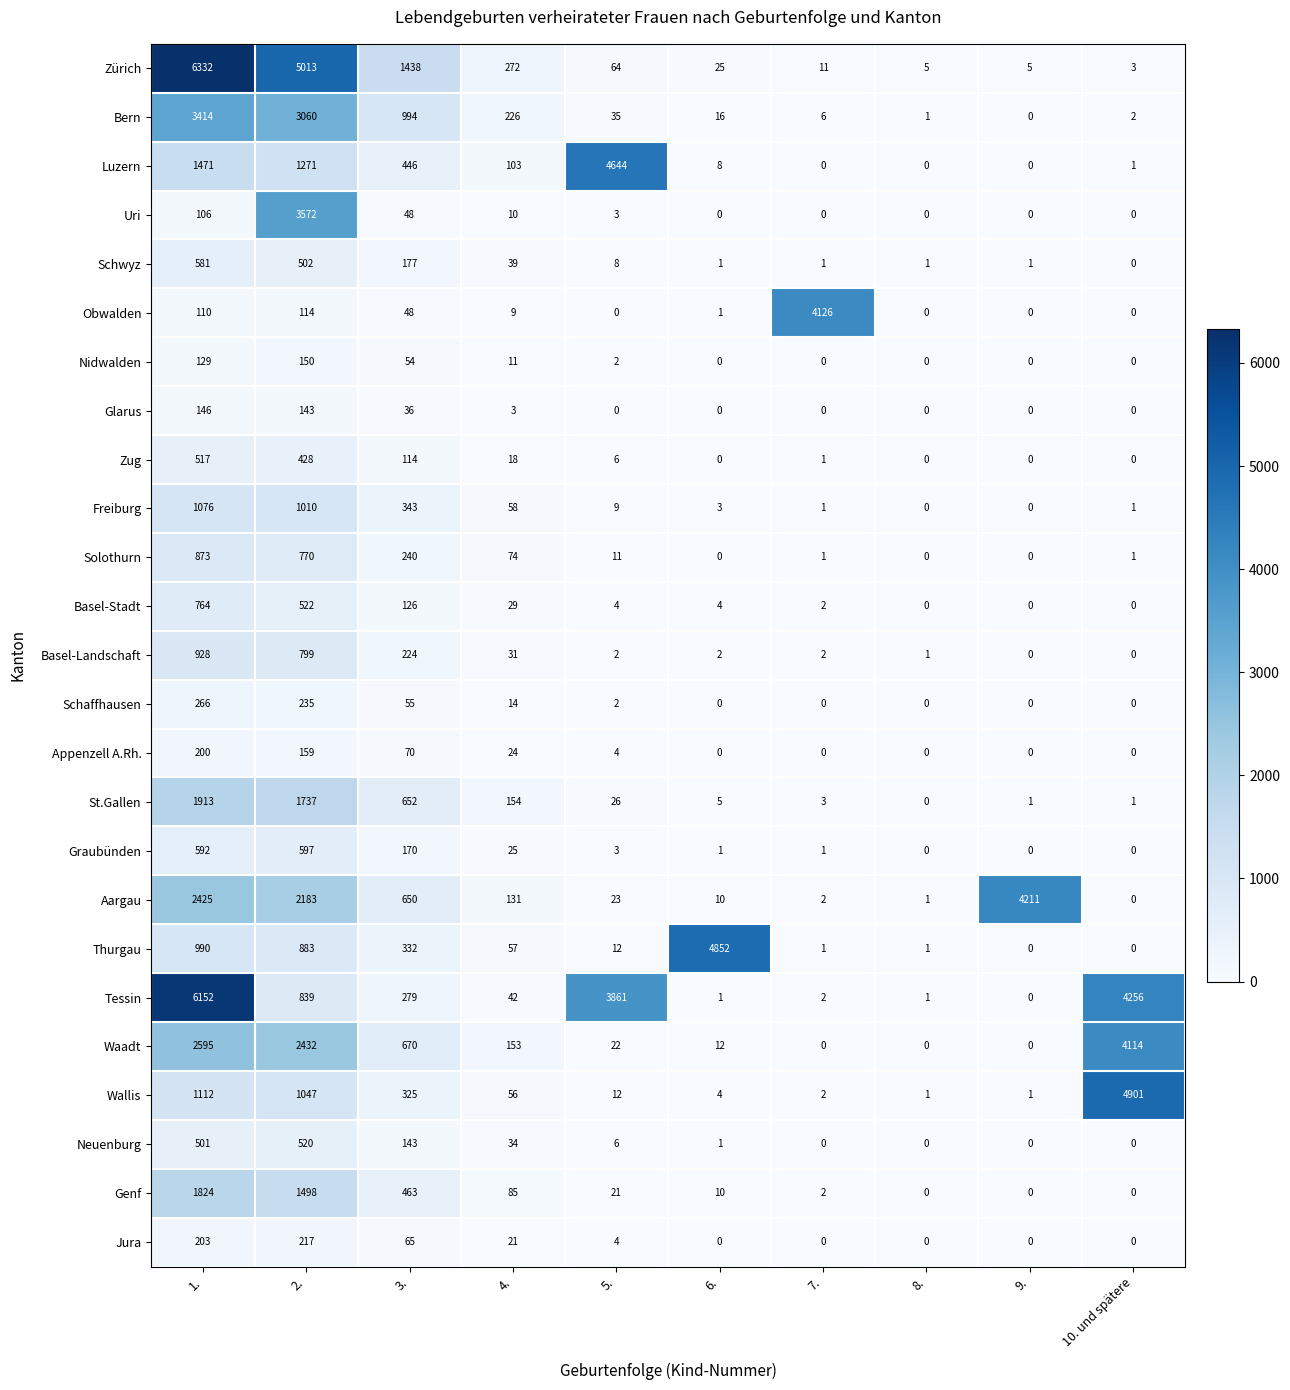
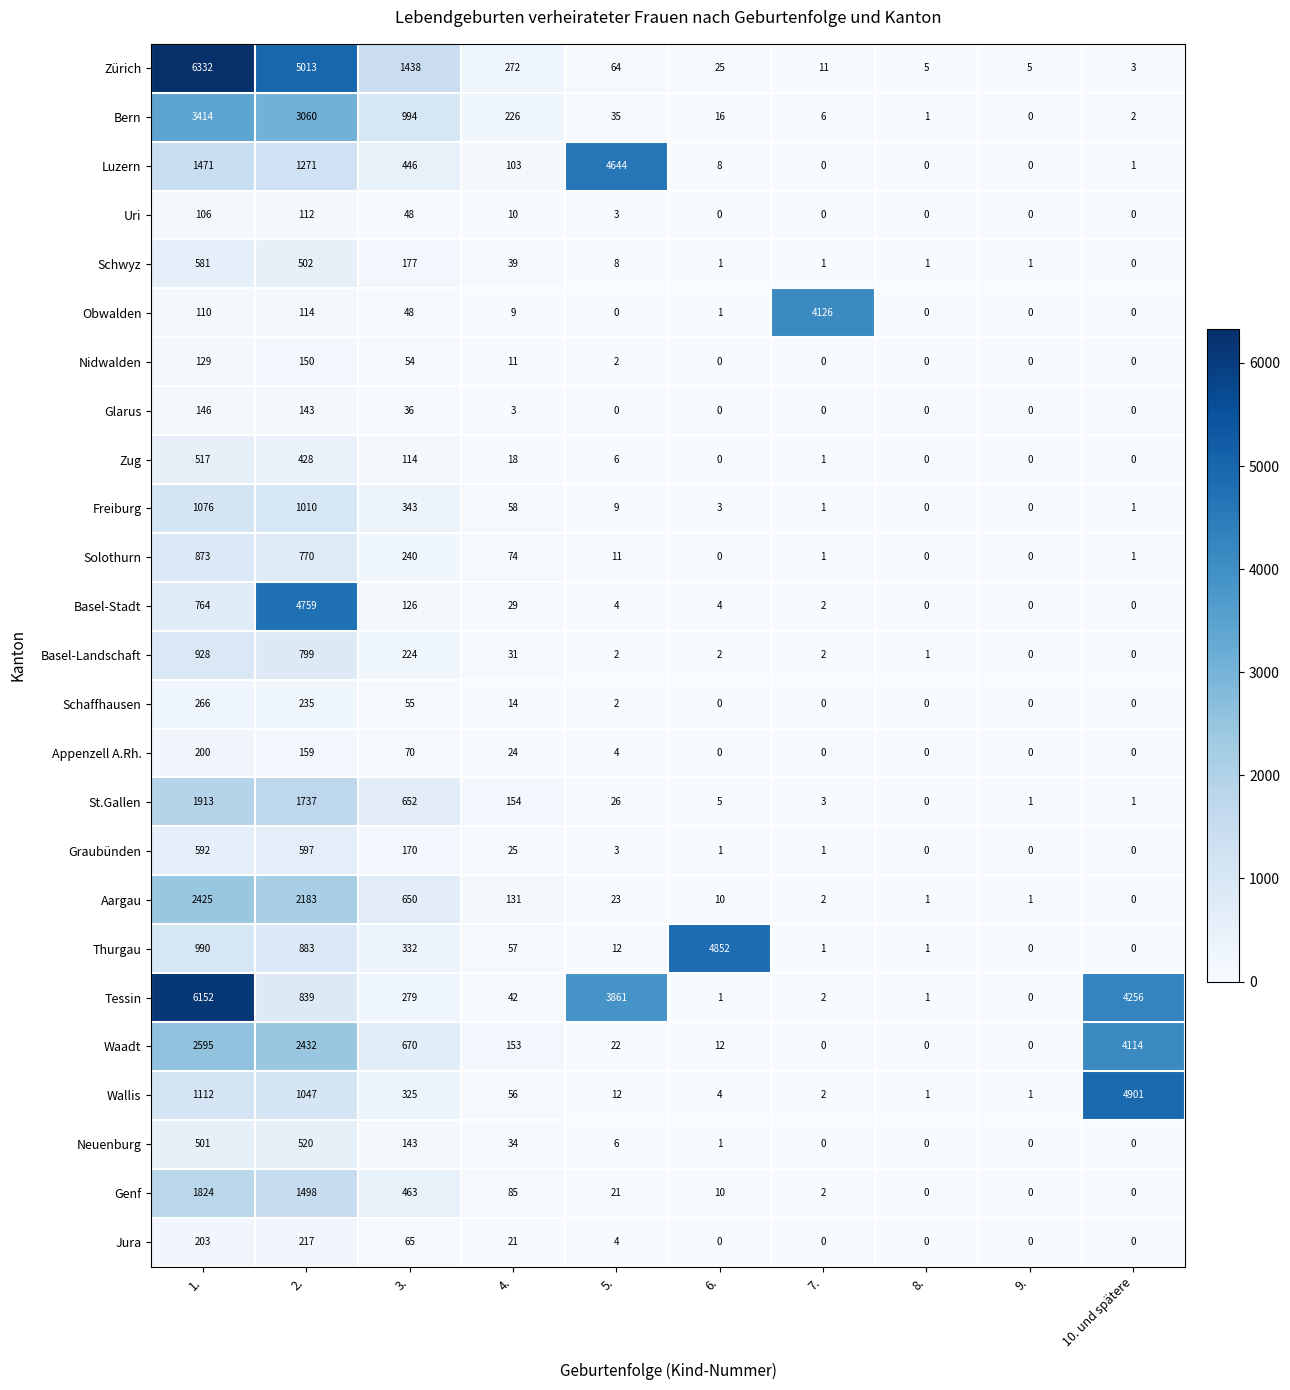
  {
    "Uri": {
      "1.": 106,
-     "2.": 3572,
+     "2.": 112,
      "3.": 48,
      "4.": 10,
      "5.": 3,
      "6.": 0,
      "7.": 0,
      "8.": 0,
      "9.": 0,
      "10. und spätere": 0
    },
    "Basel-Stadt": {
      "1.": 764,
-     "2.": 522,
+     "2.": 4759,
      "3.": 126,
      "4.": 29,
      "5.": 4,
      "6.": 4,
      "7.": 2,
      "8.": 0,
      "9.": 0,
      "10. und spätere": 0
    },
    "Aargau": {
      "1.": 2425,
      "2.": 2183,
      "3.": 650,
      "4.": 131,
      "5.": 23,
      "6.": 10,
      "7.": 2,
      "8.": 1,
-     "9.": 4211,
+     "9.": 1,
      "10. und spätere": 0
    }
  }
